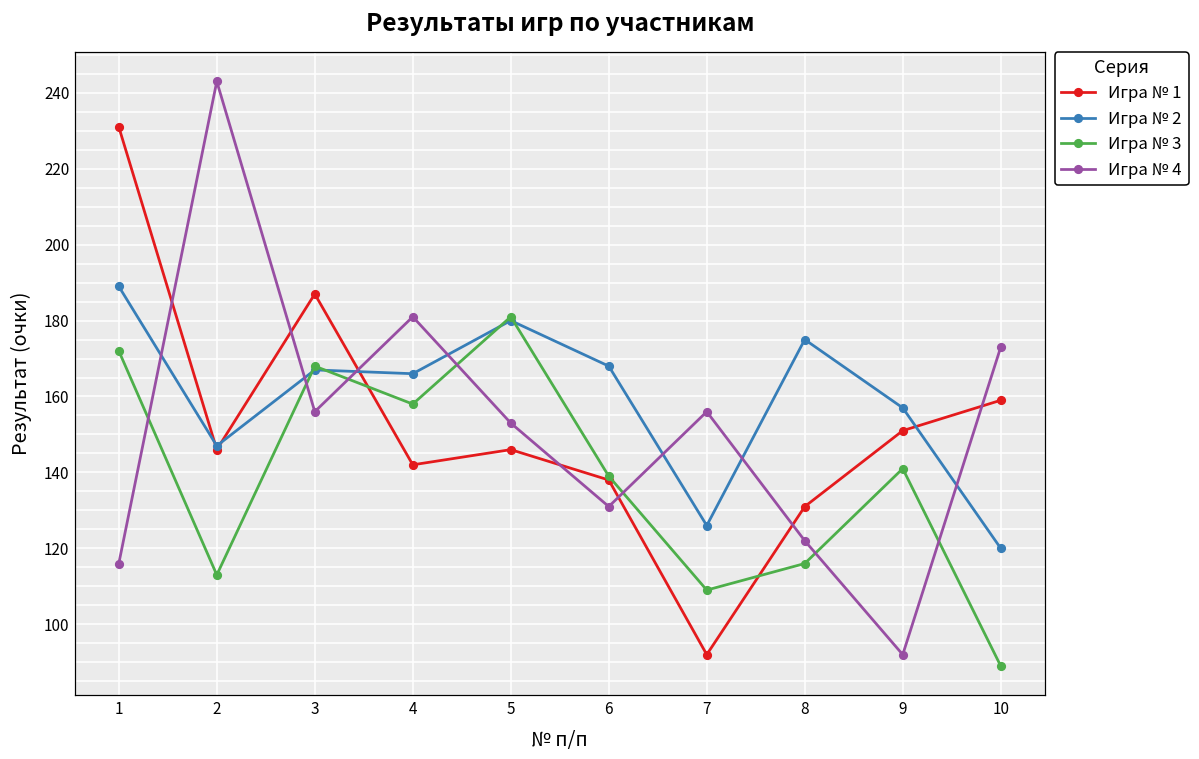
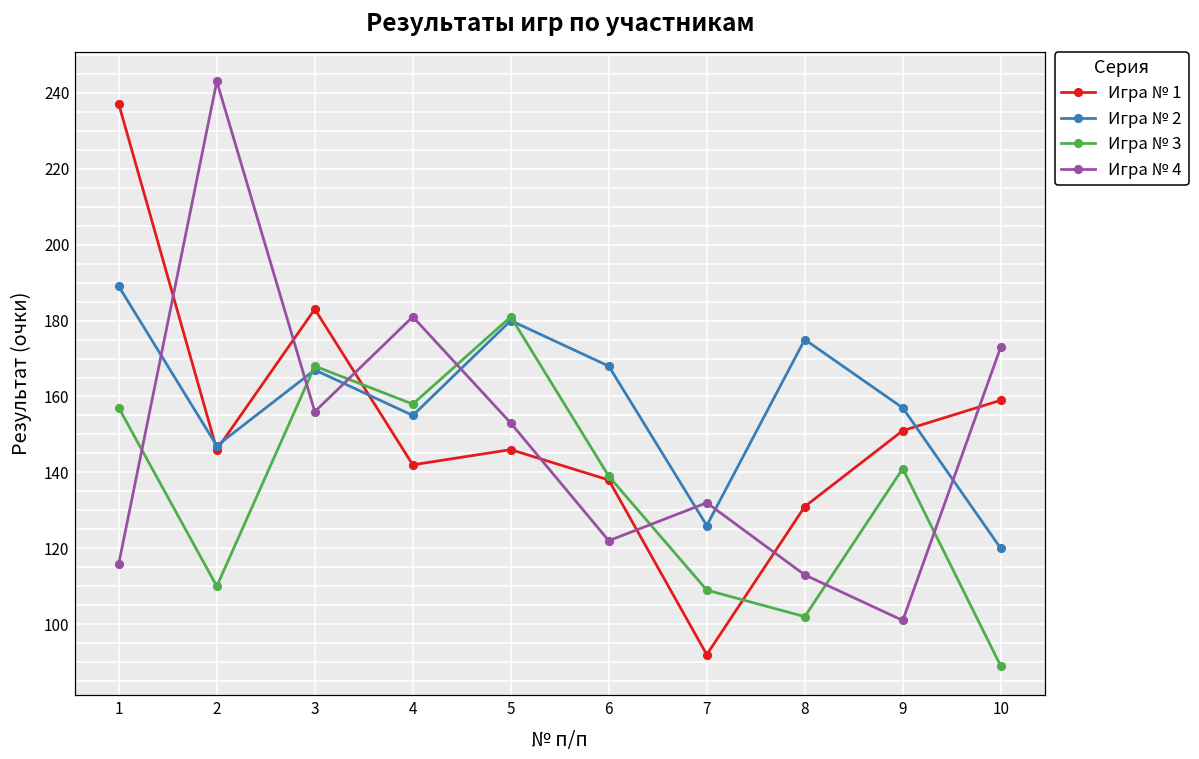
  {
    "Игра № 1": {
-     "1": 231,
+     "1": 237,
      "2": 146,
-     "3": 187,
+     "3": 183,
      "4": 142,
      "5": 146,
      "6": 138,
      "7": 92,
      "8": 131,
      "9": 151,
      "10": 159
    },
    "Игра № 2": {
      "1": 189,
      "2": 147,
      "3": 167,
-     "4": 166,
+     "4": 155,
      "5": 180,
      "6": 168,
      "7": 126,
      "8": 175,
      "9": 157,
      "10": 120
    },
    "Игра № 3": {
-     "1": 172,
-     "2": 113,
+     "1": 157,
+     "2": 110,
      "3": 168,
      "4": 158,
      "5": 181,
      "6": 139,
      "7": 109,
-     "8": 116,
+     "8": 102,
      "9": 141,
      "10": 89
    },
    "Игра № 4": {
      "1": 116,
      "2": 243,
      "3": 156,
      "4": 181,
      "5": 153,
-     "6": 131,
-     "7": 156,
-     "8": 122,
-     "9": 92,
+     "6": 122,
+     "7": 132,
+     "8": 113,
+     "9": 101,
      "10": 173
    }
  }
